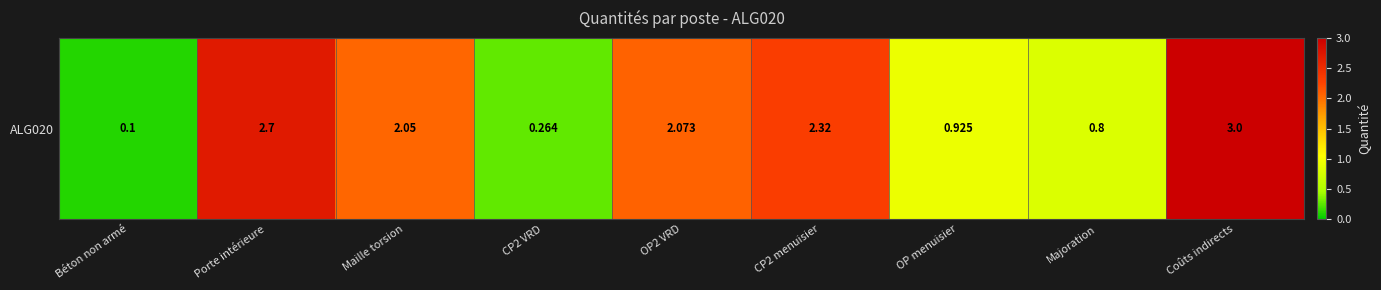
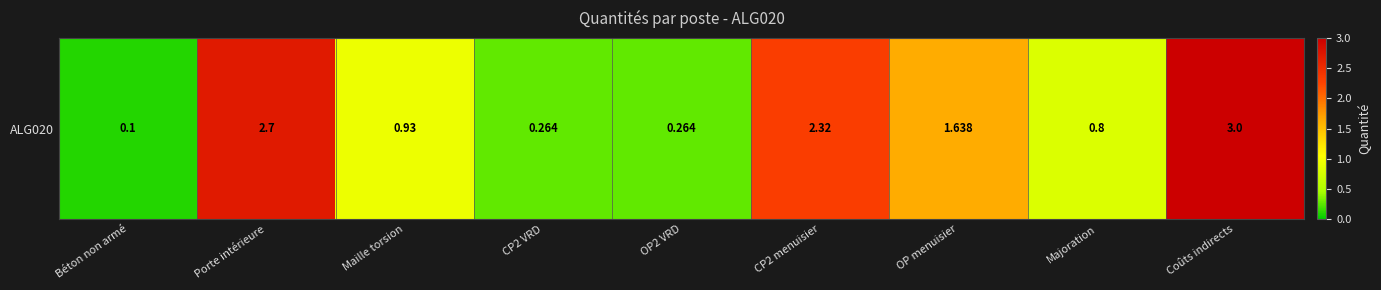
  {
    "ALG020": {
      "Béton non armé": 0.1,
      "Porte intérieure": 2.7,
-     "Maille torsion": 2.05,
+     "Maille torsion": 0.93,
      "CP2 VRD": 0.264,
-     "OP2 VRD": 2.073,
+     "OP2 VRD": 0.264,
      "CP2 menuisier": 2.32,
-     "OP menuisier": 0.925,
+     "OP menuisier": 1.638,
      "Majoration": 0.8,
      "Coûts indirects": 3.0
    }
  }
